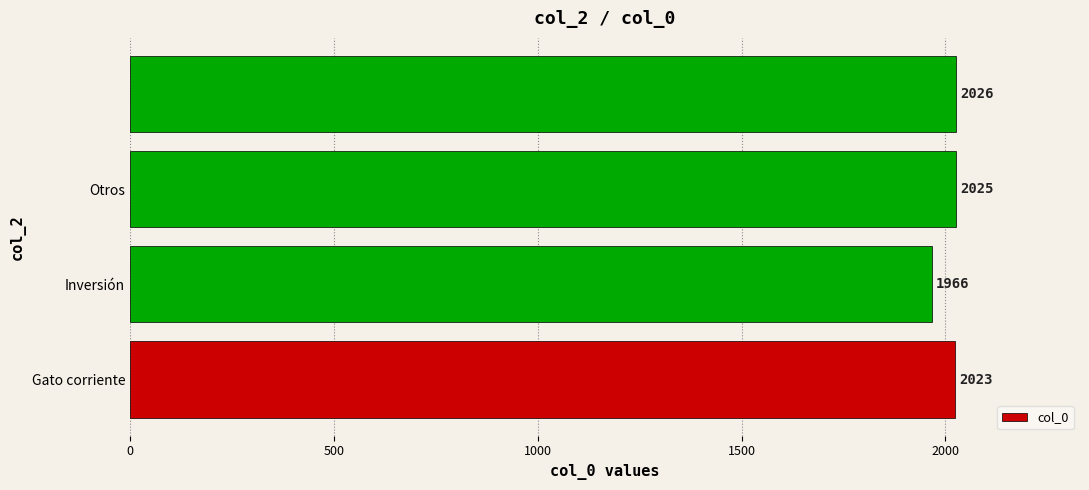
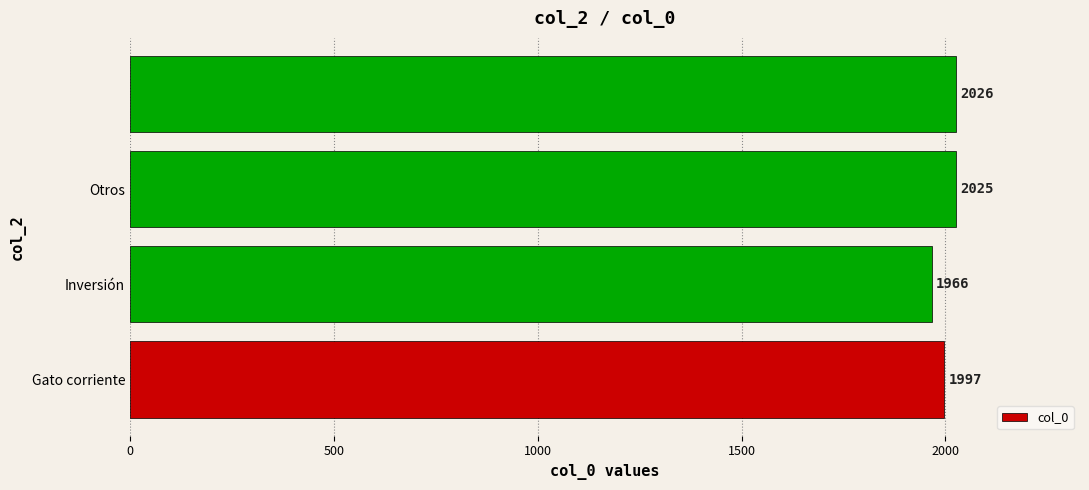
  {
    "Otros": 2025,
    "Inversión": 1966,
-   "Gato corriente": 2023
+   "Gato corriente": 1997
  }
